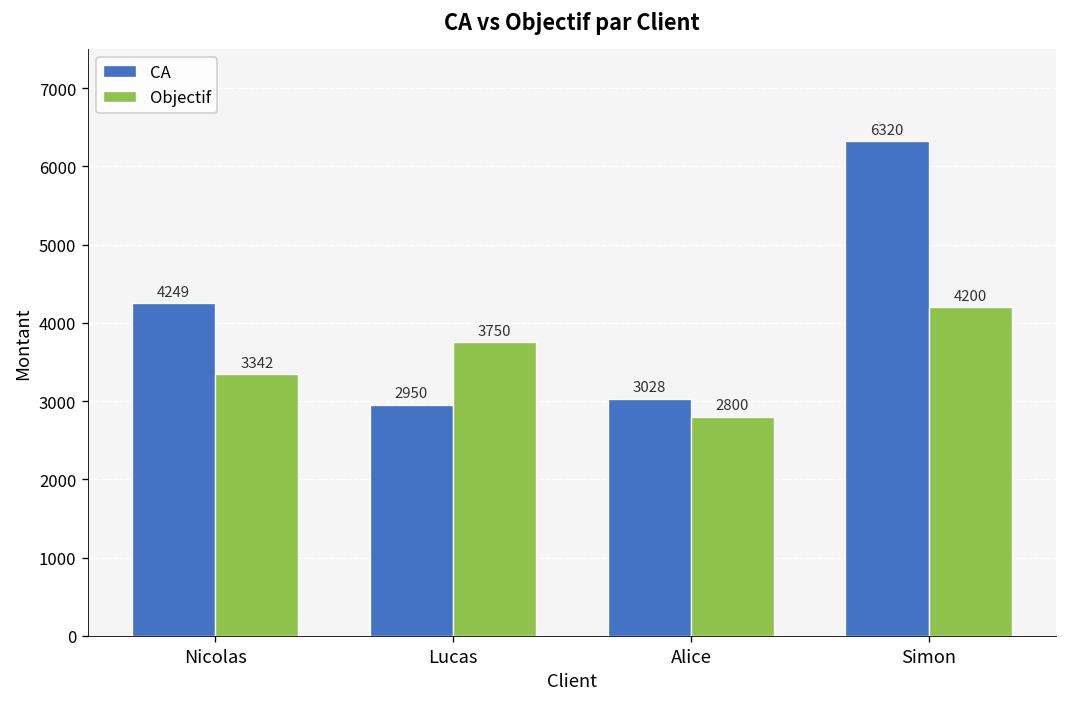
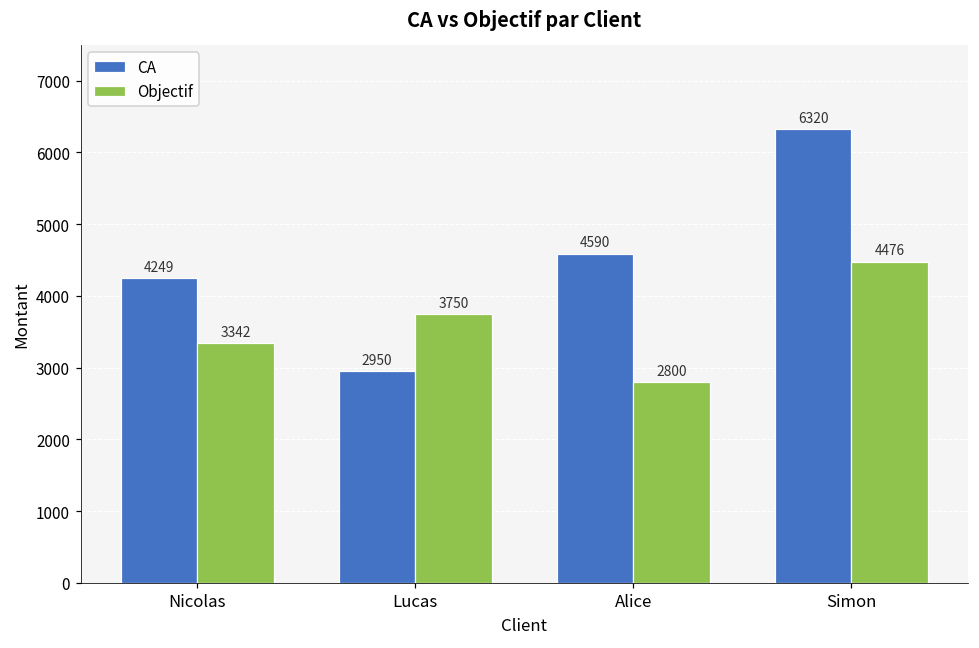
  {
    "CA": {
      "Nicolas": 4249,
      "Lucas": 2950,
-     "Alice": 3028,
+     "Alice": 4590,
      "Simon": 6320
    },
    "Objectif": {
      "Nicolas": 3342,
      "Lucas": 3750,
      "Alice": 2800,
-     "Simon": 4200
+     "Simon": 4476
    }
  }
